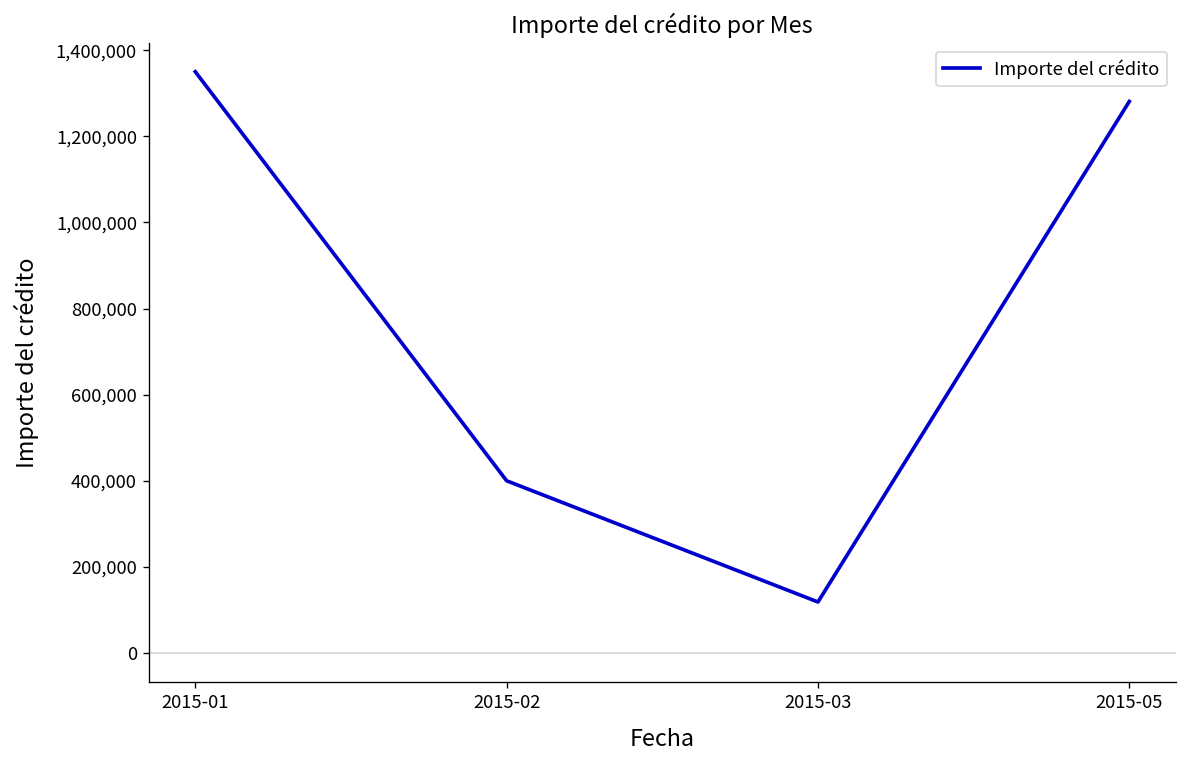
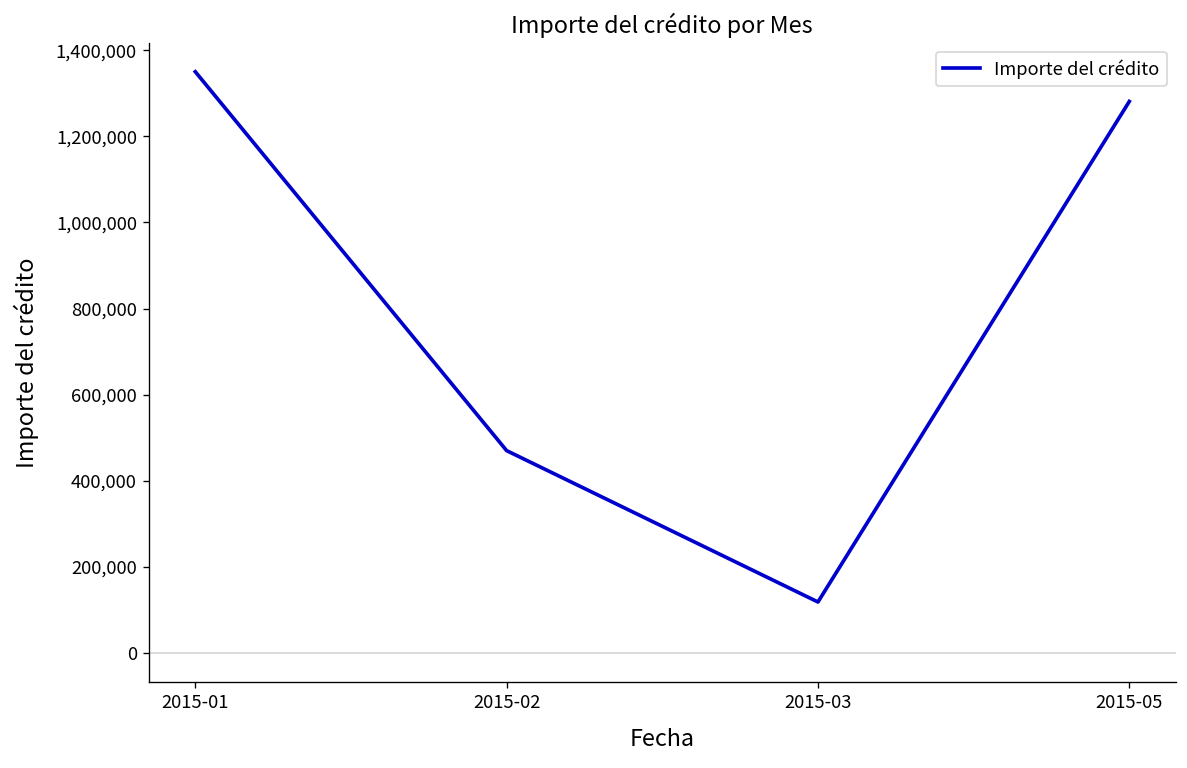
  {
    "2015-01": "1,350,000",
-   "2015-02": "400,000",
+   "2015-02": "470,000",
    "2015-03": "120,000",
    "2015-05": "1,280,000"
  }
